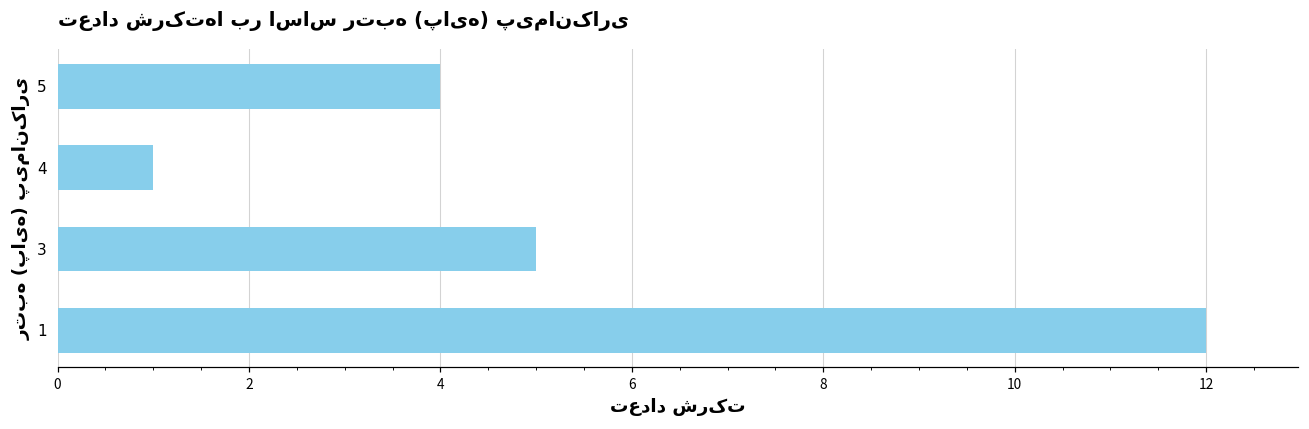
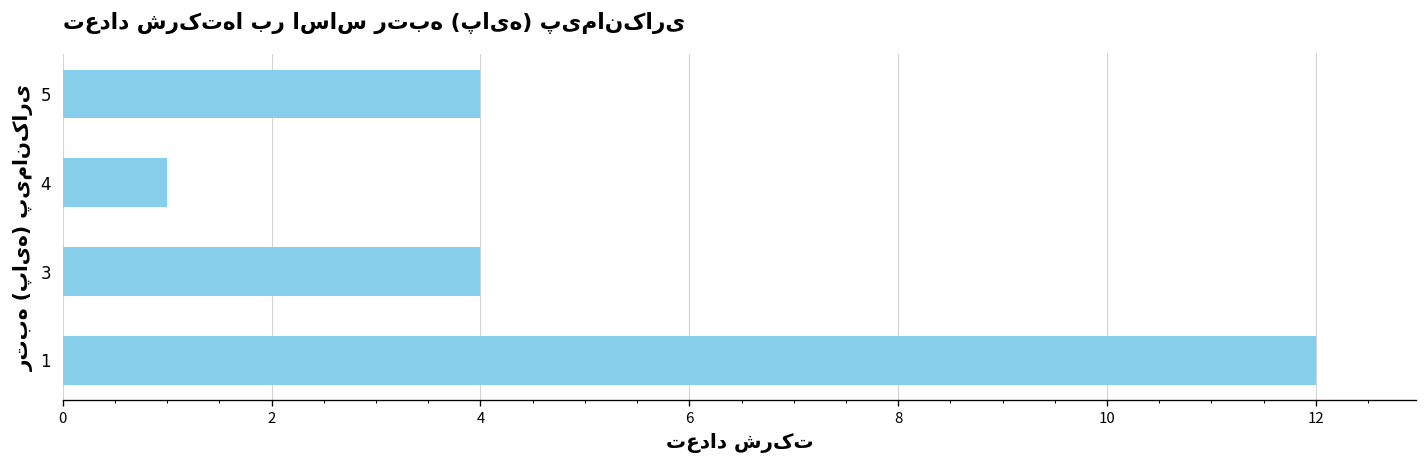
  {
    "5": 4,
    "4": 1,
-   "3": 5,
+   "3": 4,
    "1": 12
  }
